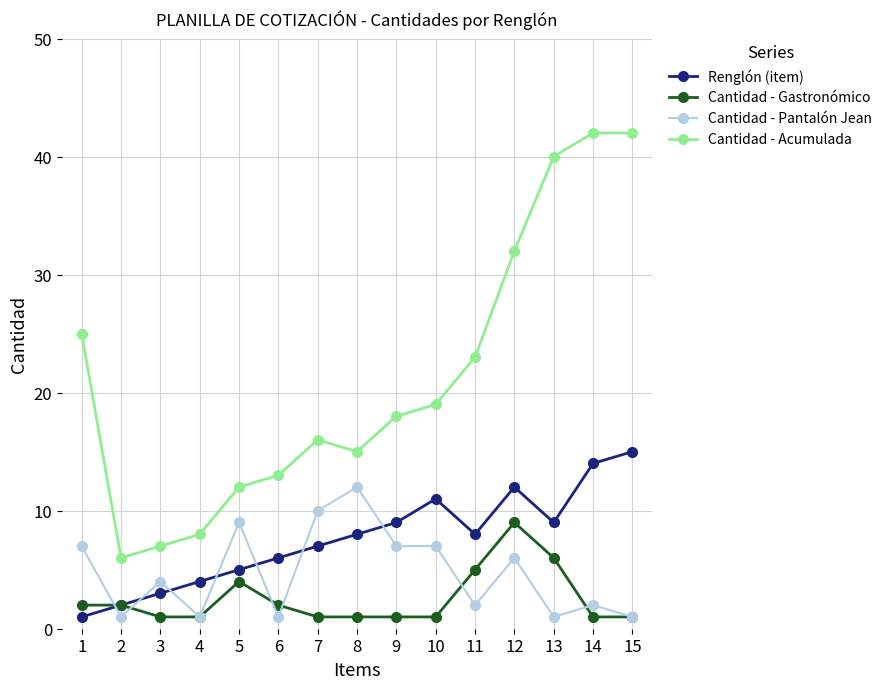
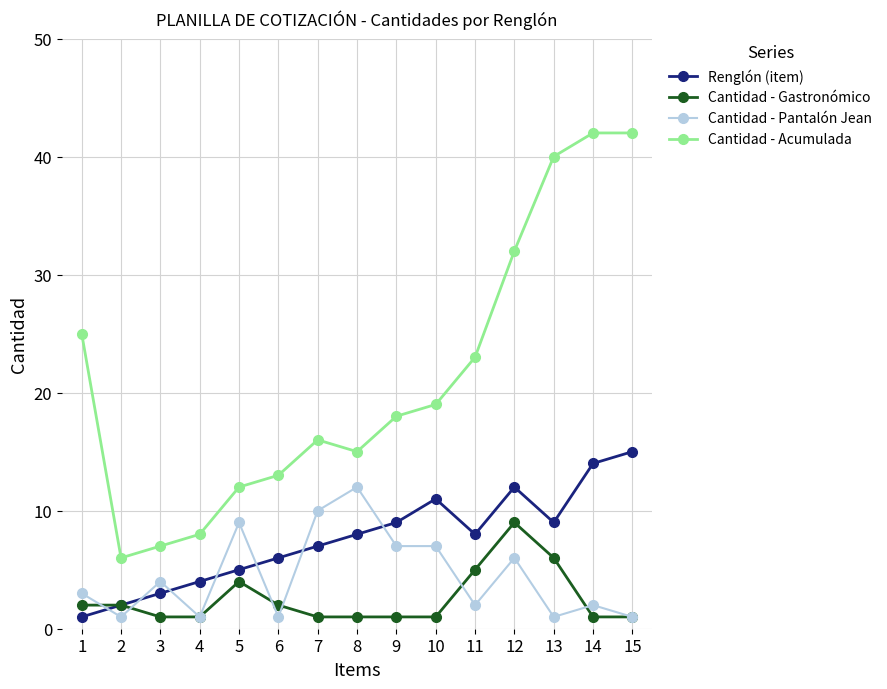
  {
    "Renglón (item)": {
      "1": 1,
      "3": 3,
      "4": 4,
      "5": 5,
      "6": 6,
      "7": 7,
      "8": 8,
      "9": 9,
      "10": 11,
      "11": 8,
      "12": 12,
      "13": 9,
      "14": 14,
      "15": 15
    },
    "Cantidad - Gastronómico": {
      "1": 2,
      "3": 1,
      "5": 4,
      "6": 2,
      "7": 1,
      "8": 1,
      "9": 1,
      "10": 1,
      "11": 5,
      "12": 9,
      "13": 6,
      "14": 1
    },
    "Cantidad - Pantalón Jean": {
-     "1": 7,
+     "1": 3,
      "2": 1,
      "3": 4,
      "5": 9,
      "6": 1,
      "7": 10,
      "8": 12,
      "9": 7,
      "10": 7,
      "11": 2,
      "12": 6,
      "13": 1,
      "14": 2
    },
    "Cantidad - Acumulada": {
      "1": 25,
      "2": 6,
      "3": 7,
      "4": 8,
      "5": 12,
      "6": 13,
      "7": 16,
      "8": 15,
      "9": 18,
      "10": 19,
      "11": 23,
      "12": 32,
      "13": 40,
      "14": 42,
      "15": 42
    }
  }
